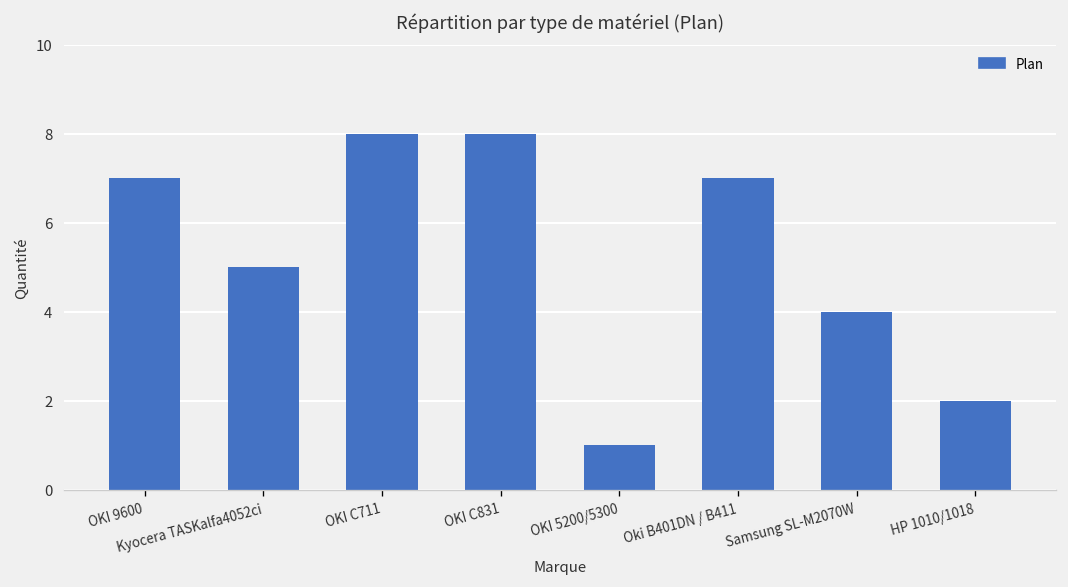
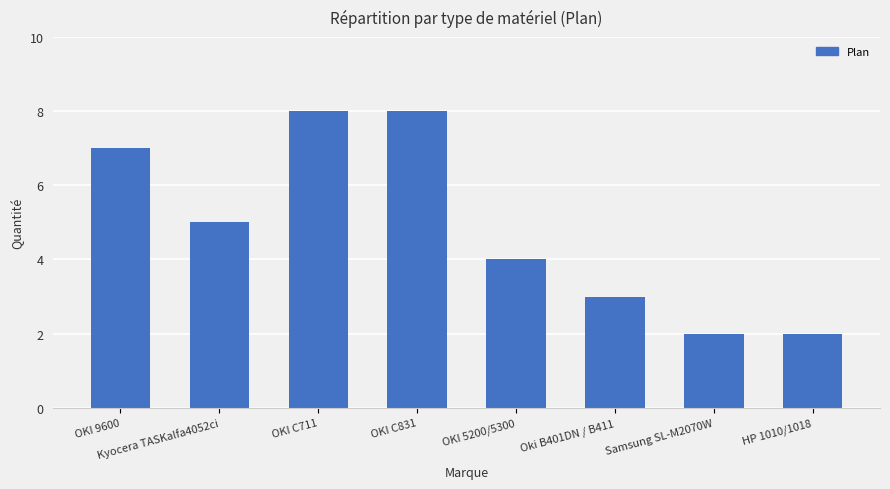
  {
    "OKI 9600": 7,
    "Kyocera TASKalfa4052ci": 5,
    "OKI C711": 8,
    "OKI C831": 8,
-   "OKI 5200/5300": 1,
-   "Oki B401DN / B411": 7,
-   "Samsung SL-M2070W": 4,
+   "OKI 5200/5300": 4,
+   "Oki B401DN / B411": 3,
+   "Samsung SL-M2070W": 2,
    "HP 1010/1018": 2
  }
